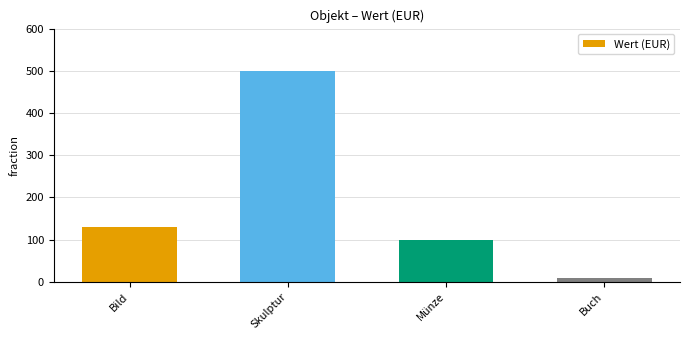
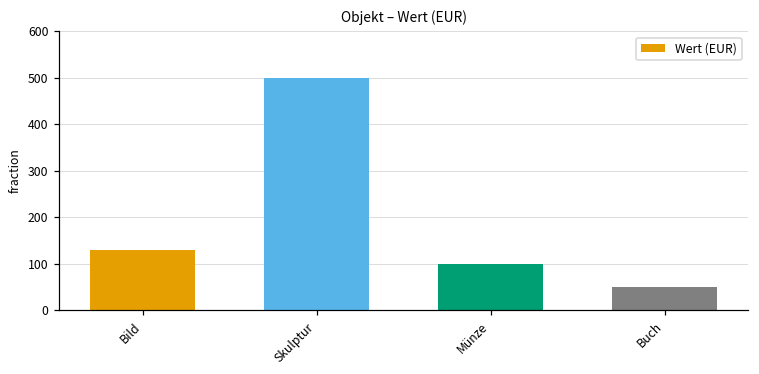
  {
    "Bild": 130,
    "Skulptur": 500,
    "Münze": 100,
-   "Buch": 10
+   "Buch": 50
  }
